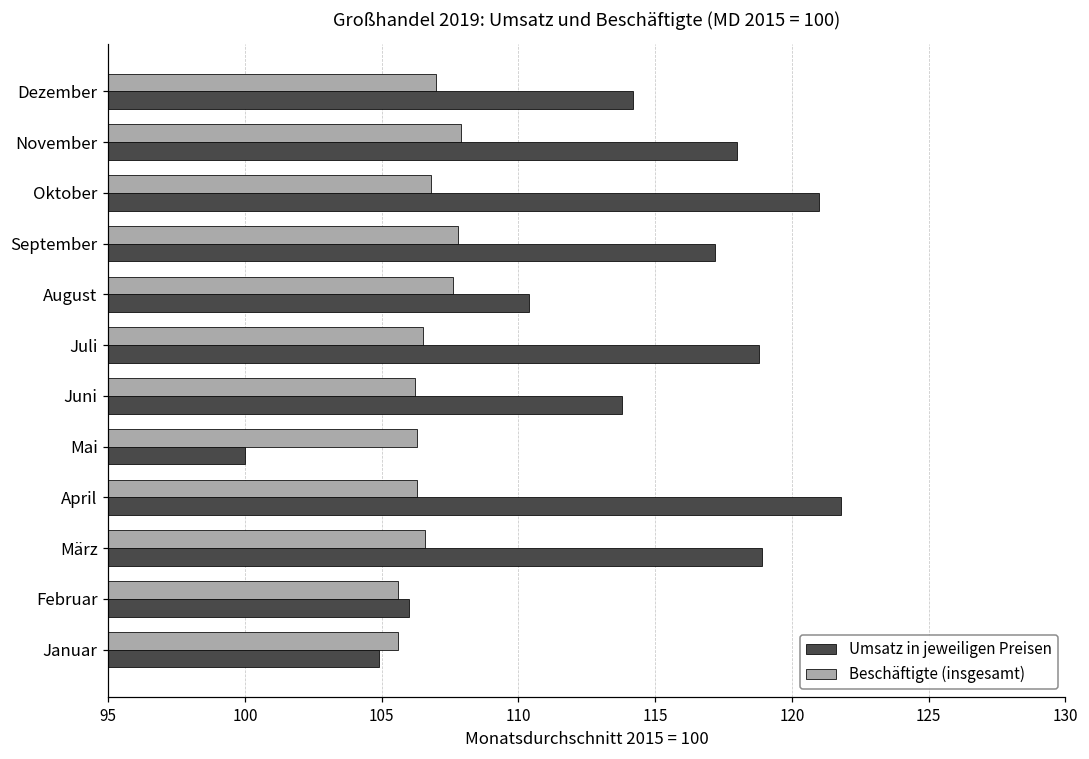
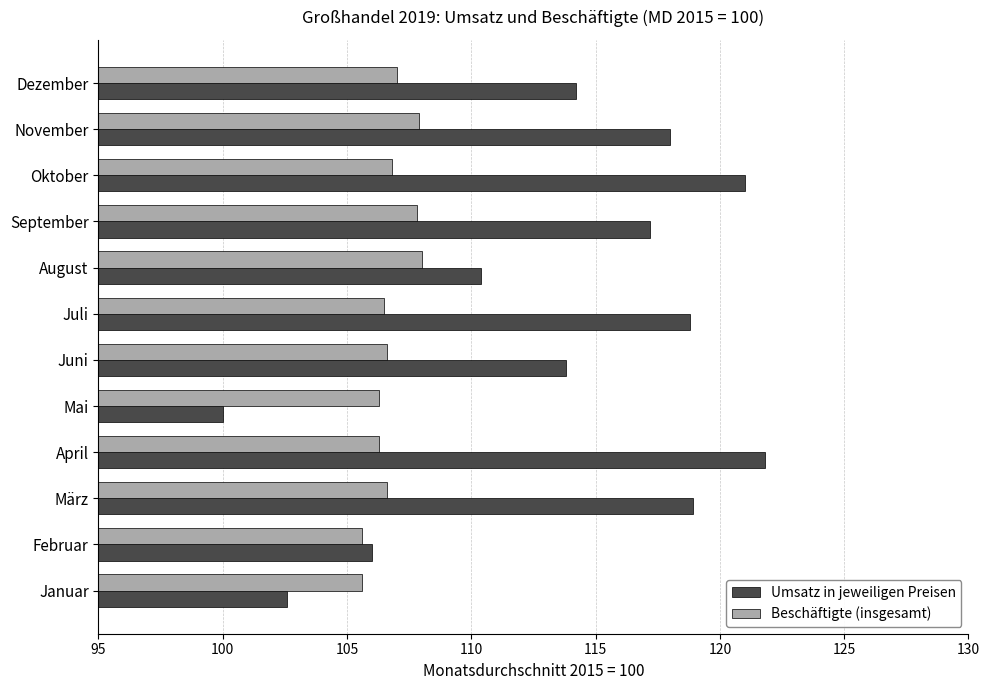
  {
    "Umsatz in jeweiligen Preisen": {
      "Dezember": 114.2,
      "November": 118.0,
      "Oktober": 121.0,
      "September": 117.2,
      "August": 110.4,
      "Juli": 118.8,
      "Juni": 113.8,
      "Mai": 100.0,
      "April": 121.8,
      "März": 118.9,
      "Februar": 106.0,
-     "Januar": 104.9
+     "Januar": 102.6
    },
    "Beschäftigte (insgesamt)": {
      "Dezember": 107.0,
      "November": 107.9,
      "Oktober": 106.8,
      "September": 107.8,
-     "August": 107.6,
+     "August": 108.0,
      "Juli": 106.5,
-     "Juni": 106.2,
+     "Juni": 106.6,
      "Mai": 106.3,
      "April": 106.3,
      "März": 106.6,
      "Februar": 105.6,
      "Januar": 105.6
    }
  }
